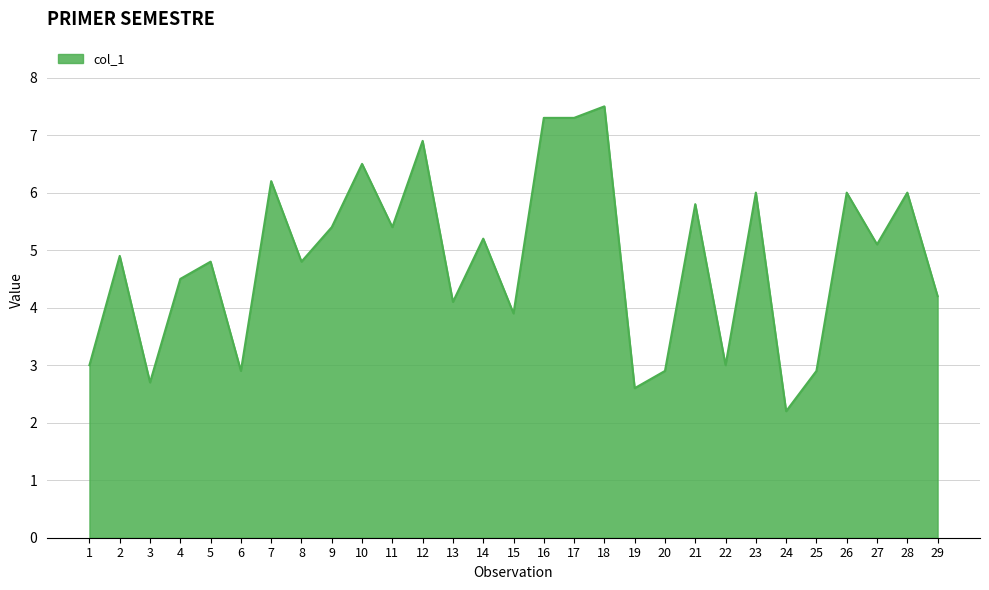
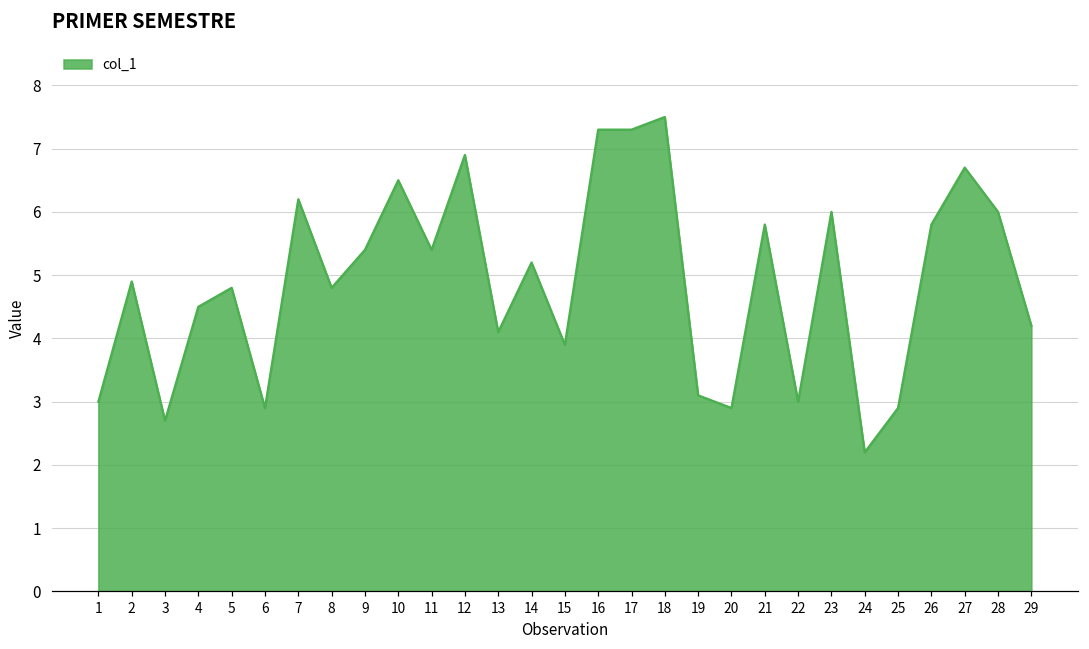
  {
    "1": 3.0,
    "2": 4.9,
    "3": 2.7,
    "4": 4.5,
    "5": 4.8,
    "6": 2.9,
    "7": 6.2,
    "8": 4.8,
    "9": 5.4,
    "10": 6.5,
    "11": 5.4,
    "12": 6.9,
    "13": 4.1,
    "14": 5.2,
    "15": 3.9,
    "16": 7.3,
    "17": 7.3,
    "18": 7.5,
-   "19": 2.6,
+   "19": 3.1,
    "20": 2.9,
    "21": 5.8,
    "22": 3.0,
    "23": 6.0,
    "24": 2.2,
    "25": 2.9,
-   "26": 6.0,
-   "27": 5.1,
+   "26": 5.8,
+   "27": 6.7,
    "28": 6.0,
    "29": 4.2
  }
